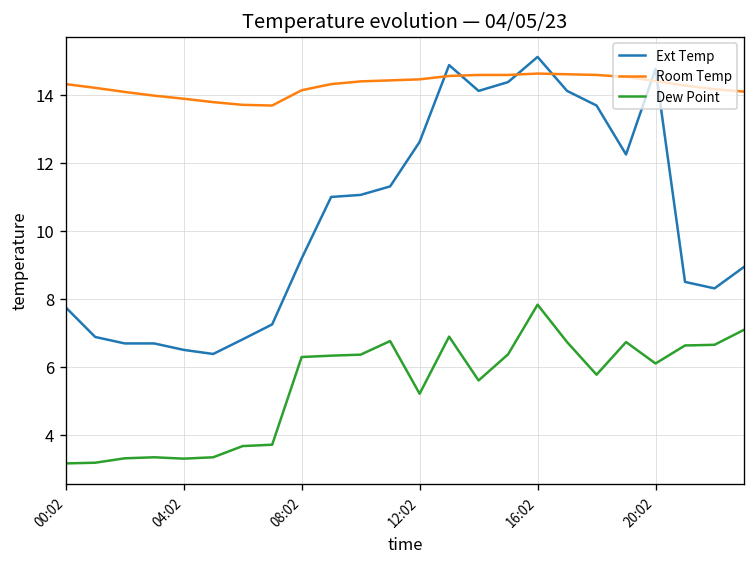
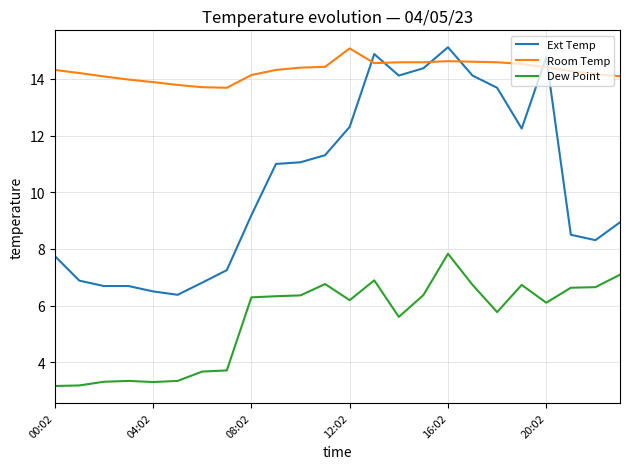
  {
    "Ext Temp": {
      "00:02": 7.8,
      "04:02": 6.5,
      "08:02": 9.2,
-     "12:02": 12.6,
+     "12:02": 12.3,
      "16:02": 15.1
    },
    "Room Temp": {
      "00:02": 14.3,
      "04:02": 13.9,
      "08:02": 14.1,
-     "12:02": 14.5,
+     "12:02": 15.1,
      "16:02": 14.6
    },
    "Dew Point": {
      "00:02": 3.2,
      "04:02": 3.3,
      "08:02": 6.3,
-     "12:02": 5.2,
+     "12:02": 6.2,
      "16:02": 7.8,
      "20:02": 6.1
    }
  }
